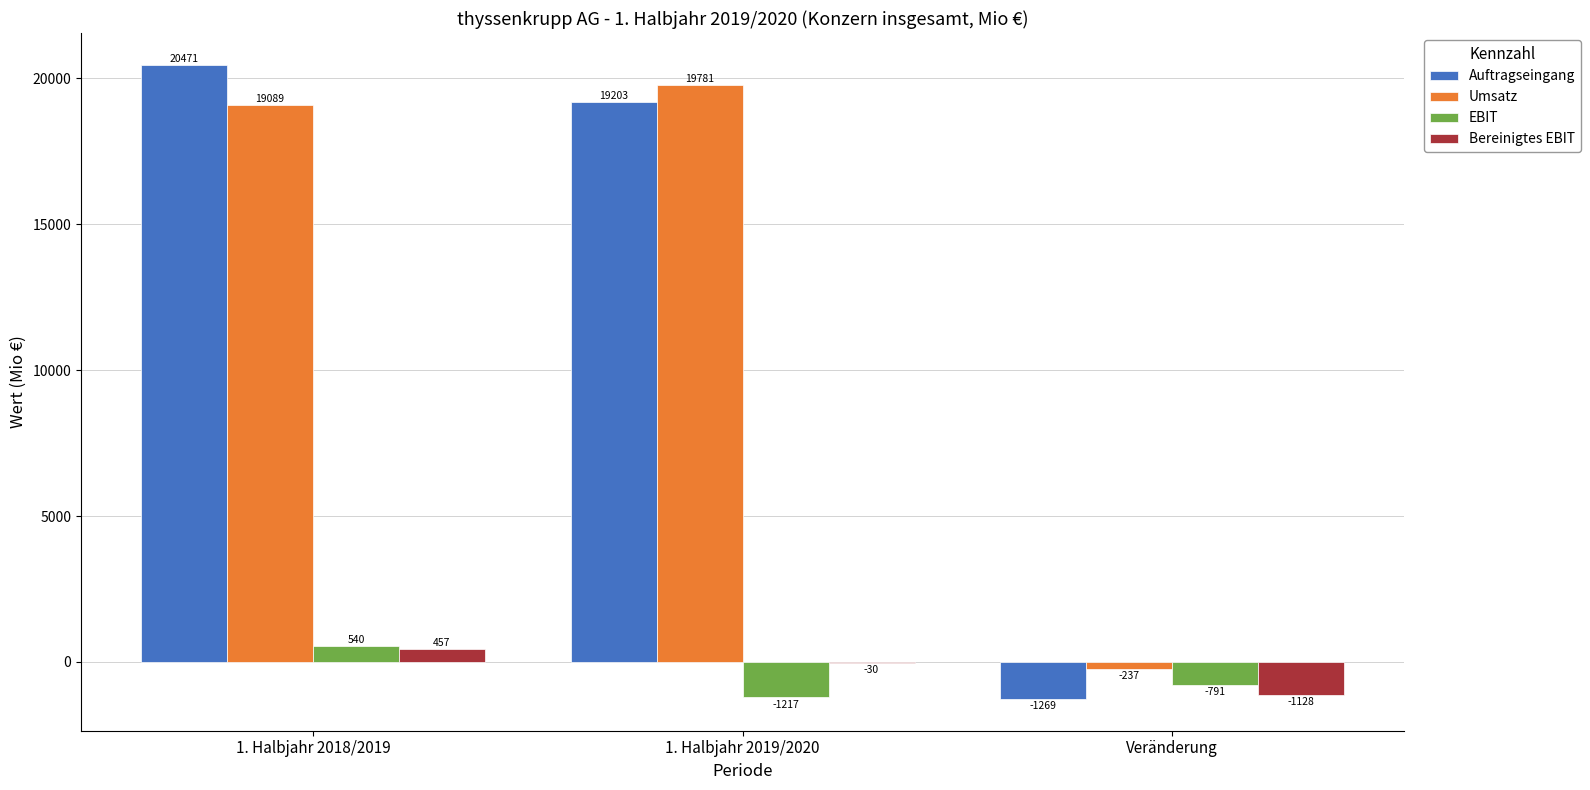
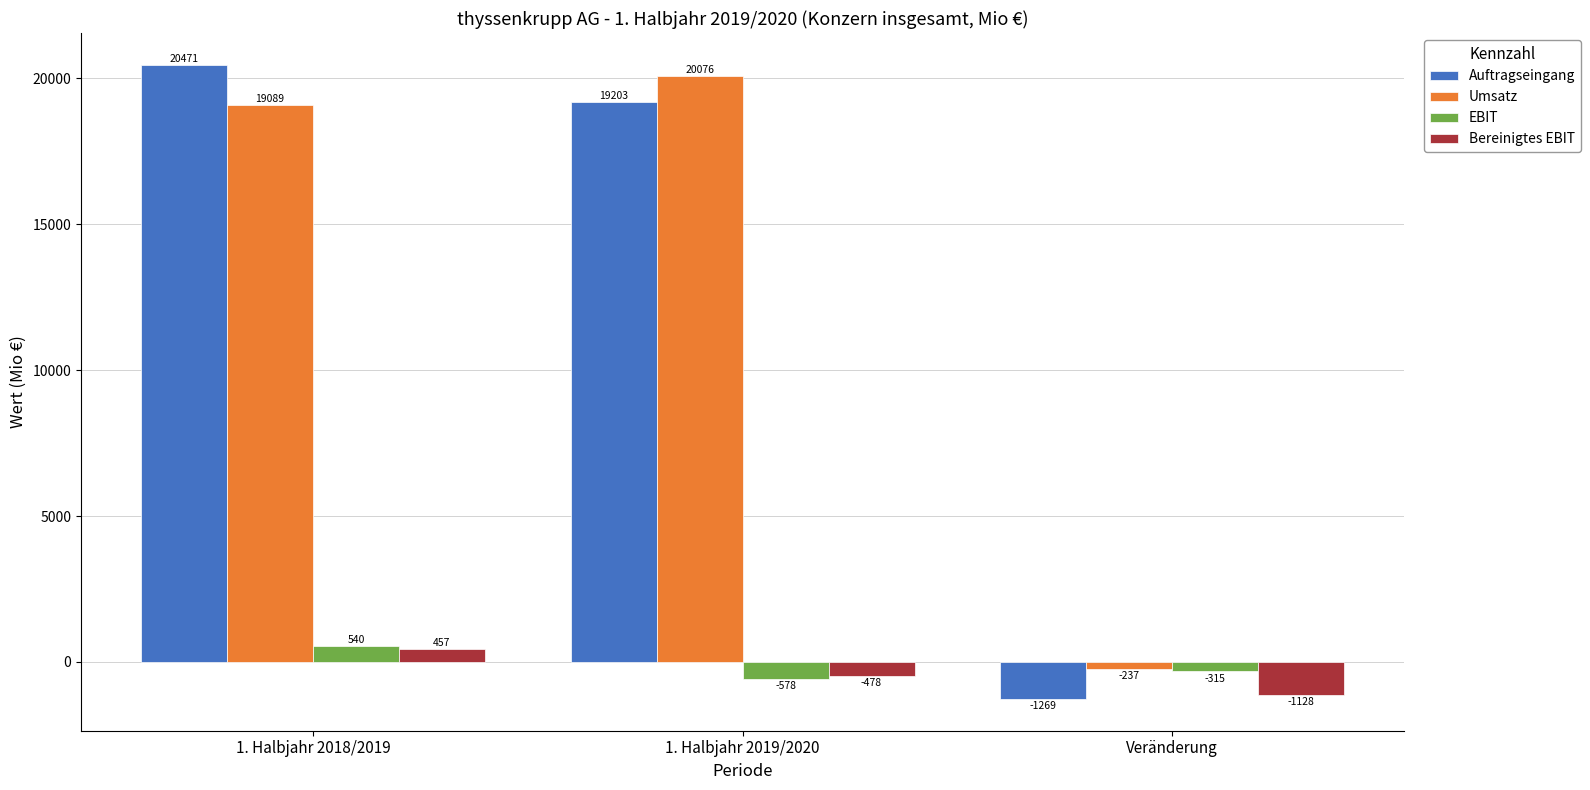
  {
    "Auftragseingang": {
      "1. Halbjahr 2018/2019": 20471,
      "1. Halbjahr 2019/2020": 19203,
      "Veränderung": -1269
    },
    "Umsatz": {
      "1. Halbjahr 2018/2019": 19089,
-     "1. Halbjahr 2019/2020": 19781,
+     "1. Halbjahr 2019/2020": 20076,
      "Veränderung": -237
    },
    "EBIT": {
      "1. Halbjahr 2018/2019": 540,
-     "1. Halbjahr 2019/2020": -1217,
-     "Veränderung": -791
+     "1. Halbjahr 2019/2020": -578,
+     "Veränderung": -315
    },
    "Bereinigtes EBIT": {
      "1. Halbjahr 2018/2019": 457,
-     "1. Halbjahr 2019/2020": -30,
+     "1. Halbjahr 2019/2020": -478,
      "Veränderung": -1128
    }
  }
